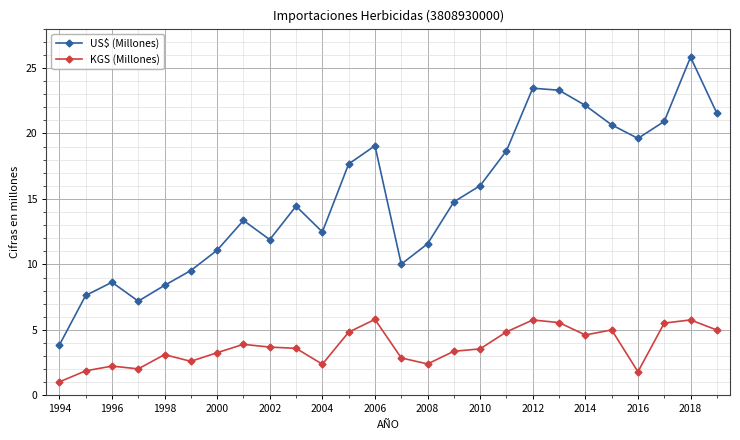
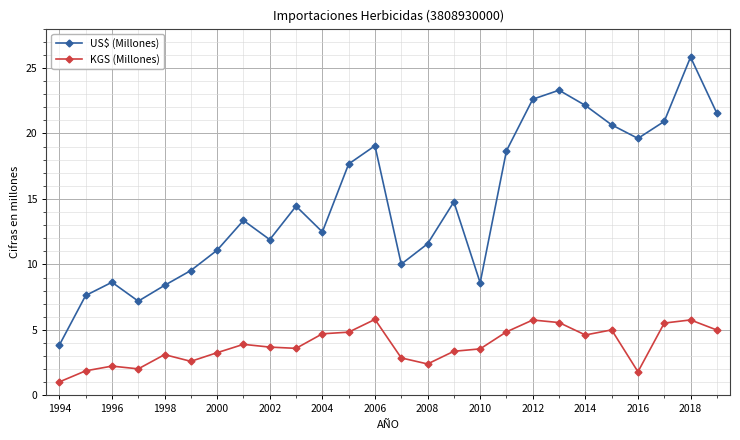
  {
    "US$ (Millones)": {
      "1994": 3.8,
      "1996": 8.6,
      "1998": 8.4,
      "2000": 11.1,
      "2002": 11.9,
      "2004": 12.5,
      "2006": 19.1,
      "2008": 11.6,
-     "2010": 16.0,
-     "2012": 23.5,
+     "2010": 8.6,
+     "2012": 22.6,
      "2014": 22.1,
      "2016": 19.6,
      "2018": 25.8
    },
    "KGS (Millones)": {
      "1994": 1.0,
      "1996": 2.2,
      "1998": 3.1,
      "2000": 3.3,
      "2002": 3.7,
-     "2004": 2.4,
+     "2004": 4.7,
      "2006": 5.8,
      "2008": 2.4,
      "2010": 3.6,
      "2012": 5.8,
      "2014": 4.6,
      "2016": 1.8,
      "2018": 5.8
    }
  }
